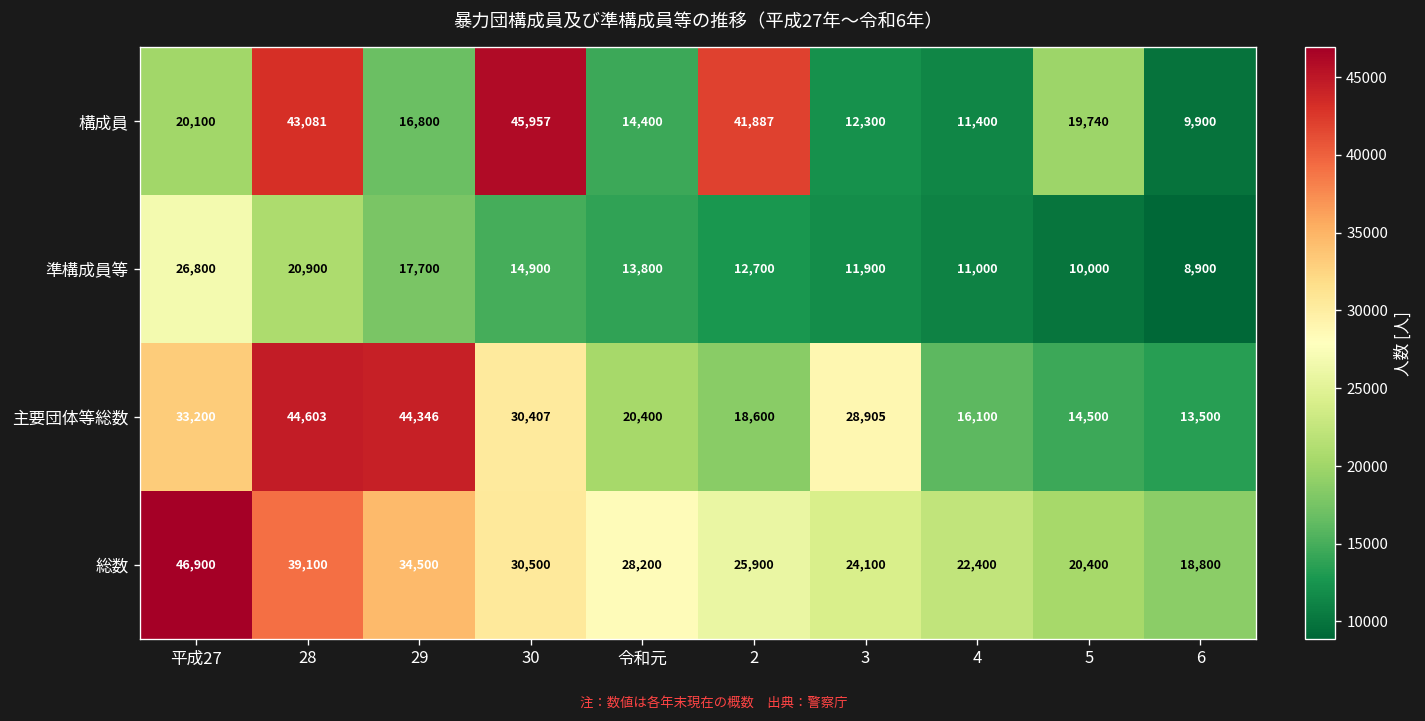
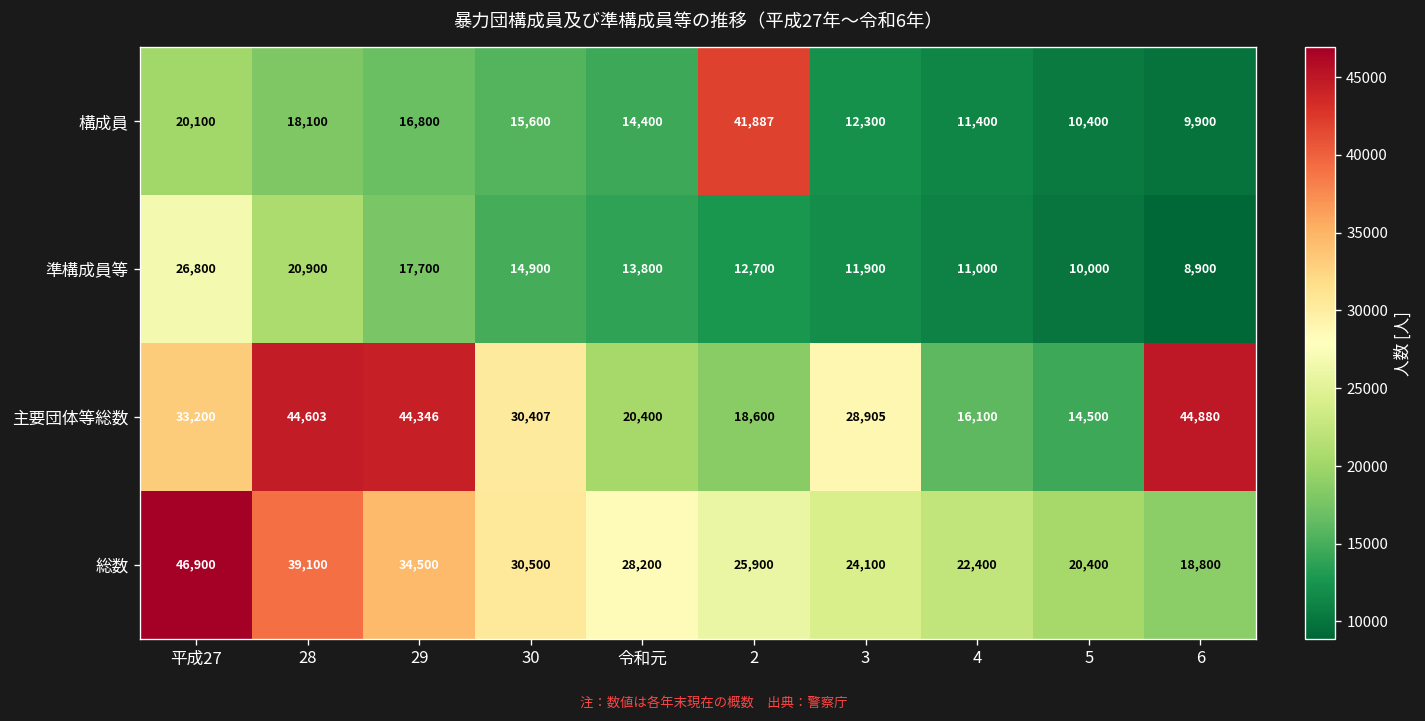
  {
    "構成員": {
      "平成27": "20,100",
-     "28": "43,081",
+     "28": "18,100",
      "29": "16,800",
-     "30": "45,957",
+     "30": "15,600",
      "令和元": "14,400",
      "2": "41,887",
      "3": "12,300",
      "4": "11,400",
-     "5": "19,740",
+     "5": "10,400",
      "6": "9,900"
    },
    "準構成員等": {
      "平成27": "26,800",
      "28": "20,900",
      "29": "17,700",
      "30": "14,900",
      "令和元": "13,800",
      "2": "12,700",
      "3": "11,900",
      "4": "11,000",
      "5": "10,000",
      "6": "8,900"
    },
    "主要団体等総数": {
      "平成27": "33,200",
      "28": "44,603",
      "29": "44,346",
      "30": "30,407",
      "令和元": "20,400",
      "2": "18,600",
      "3": "28,905",
      "4": "16,100",
      "5": "14,500",
-     "6": "13,500"
+     "6": "44,880"
    },
    "総数": {
      "平成27": "46,900",
      "28": "39,100",
      "29": "34,500",
      "30": "30,500",
      "令和元": "28,200",
      "2": "25,900",
      "3": "24,100",
      "4": "22,400",
      "5": "20,400",
      "6": "18,800"
    }
  }
